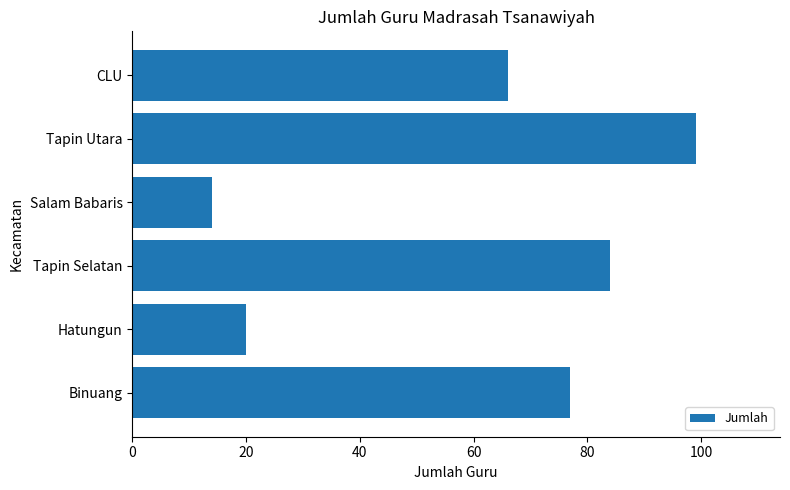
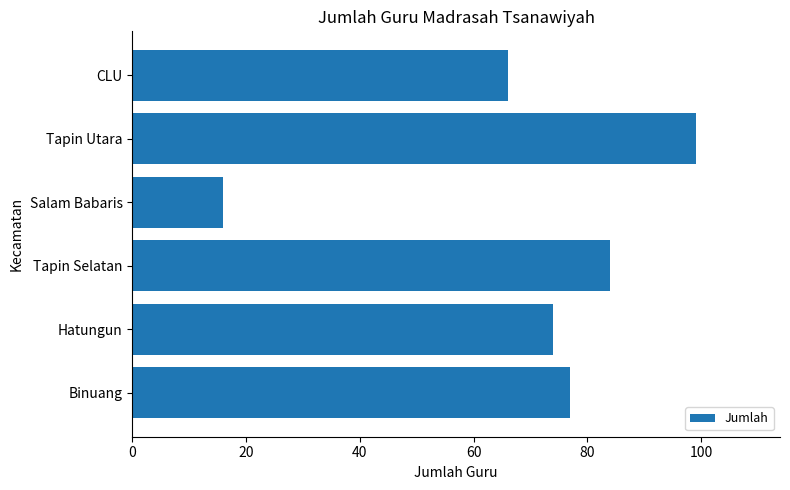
  {
    "CLU": 66,
    "Tapin Utara": 99,
-   "Salam Babaris": 14,
+   "Salam Babaris": 16,
    "Tapin Selatan": 84,
-   "Hatungun": 20,
+   "Hatungun": 74,
    "Binuang": 77
  }
